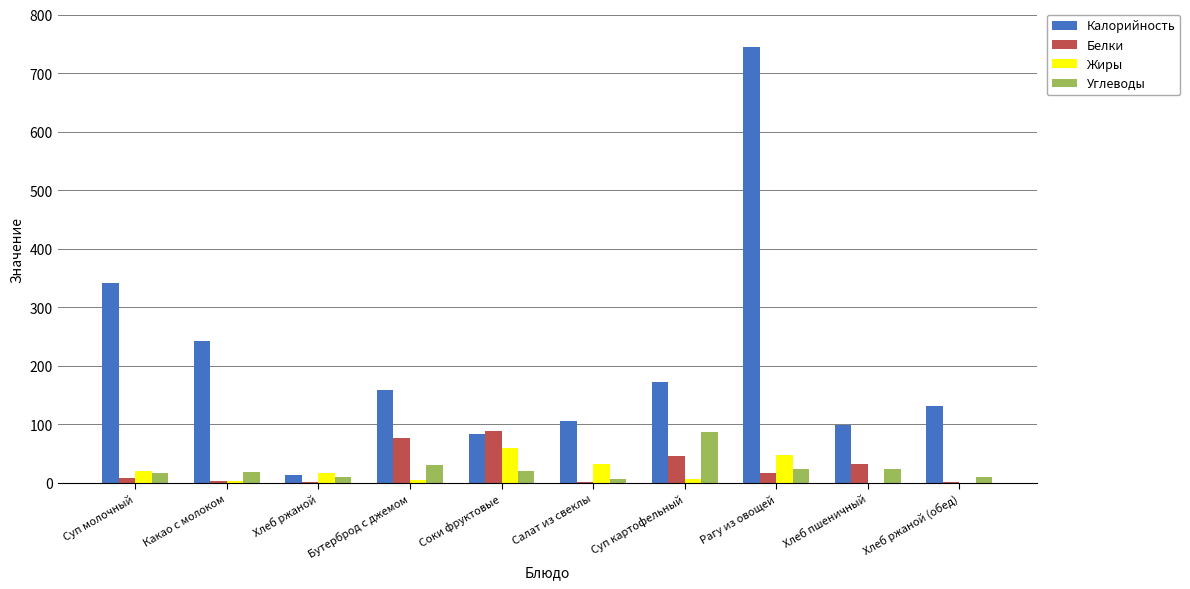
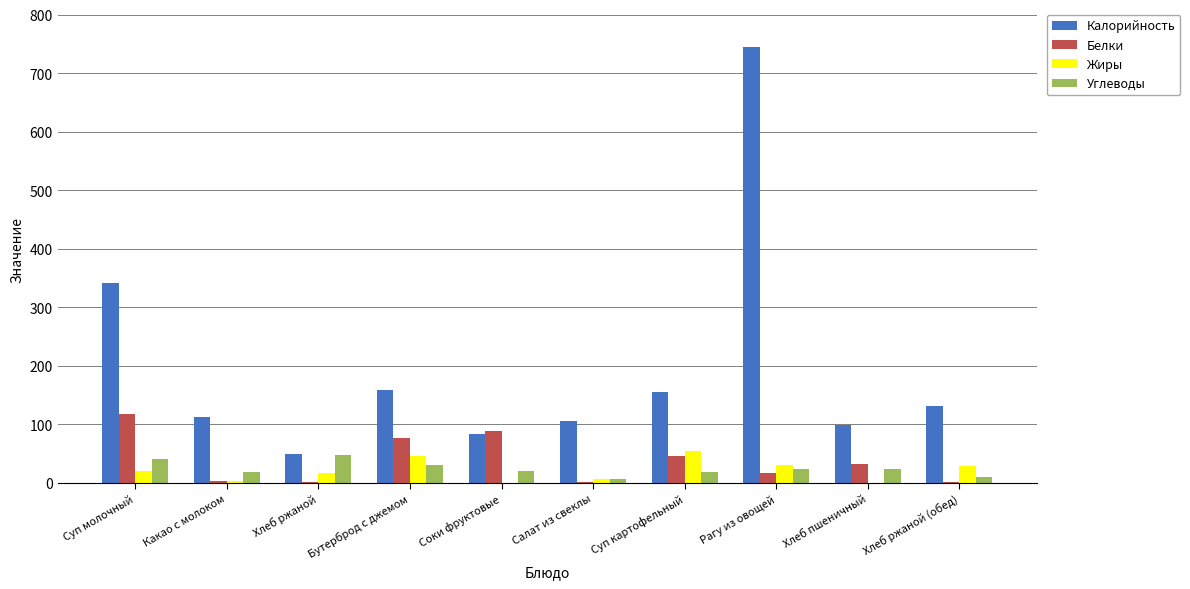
  {
    "Калорийность": {
      "Суп молочный": 340,
-     "Какао с молоком": 240,
-     "Хлеб ржаной": 10,
+     "Какао с молоком": 110,
+     "Хлеб ржаной": 50,
      "Бутерброд с джемом": 160,
      "Соки фруктовые": 80,
      "Салат из свеклы": 110,
-     "Суп картофельный": 170,
+     "Суп картофельный": 160,
      "Рагу из овощей": 740,
      "Хлеб пшеничный": 100,
      "Хлеб ржаной (обед)": 130
    },
    "Белки": {
-     "Суп молочный": 10,
+     "Суп молочный": 120,
      "Бутерброд с джемом": 80,
      "Соки фруктовые": 90,
      "Суп картофельный": 50,
      "Рагу из овощей": 20,
      "Хлеб пшеничный": 30
    },
    "Жиры": {
      "Суп молочный": 20,
      "Хлеб ржаной": 20,
-     "Бутерброд с джемом": 10,
-     "Соки фруктовые": 60,
-     "Салат из свеклы": 30,
-     "Суп картофельный": 10,
-     "Рагу из овощей": 50,
+     "Бутерброд с джемом": 50,
+     "Соки фруктовые": 0,
+     "Салат из свеклы": 10,
+     "Суп картофельный": 50,
+     "Рагу из овощей": 30,
      "Хлеб пшеничный": 0,
-     "Хлеб ржаной (обед)": 0
+     "Хлеб ржаной (обед)": 30
    },
    "Углеводы": {
-     "Суп молочный": 20,
+     "Суп молочный": 40,
      "Какао с молоком": 20,
-     "Хлеб ржаной": 10,
+     "Хлеб ржаной": 50,
      "Бутерброд с джемом": 30,
      "Соки фруктовые": 20,
      "Салат из свеклы": 10,
-     "Суп картофельный": 90,
+     "Суп картофельный": 20,
      "Рагу из овощей": 20,
      "Хлеб пшеничный": 20,
      "Хлеб ржаной (обед)": 10
    }
  }
